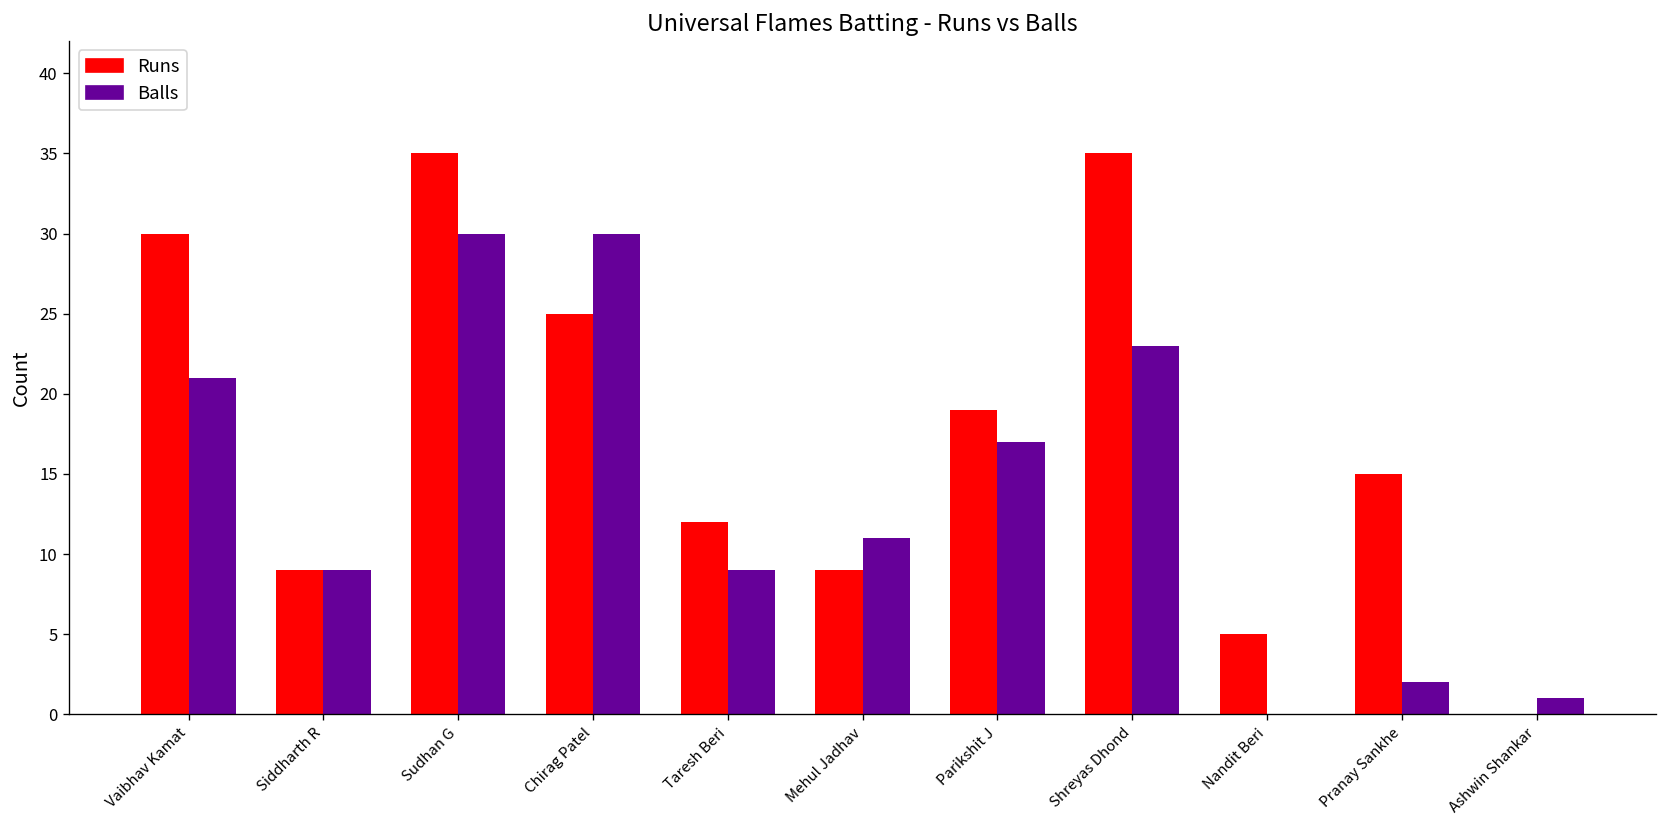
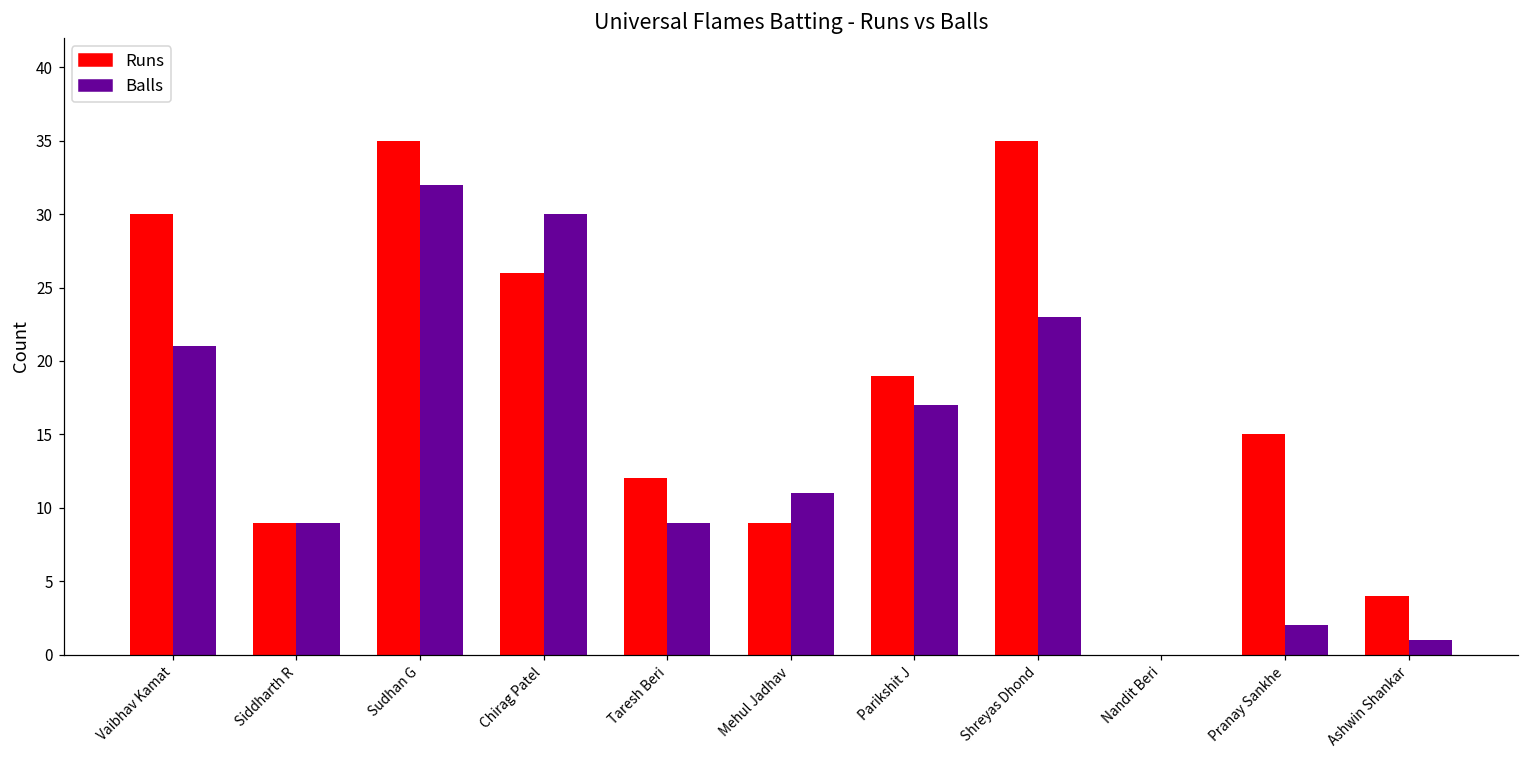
  {
    "Runs": {
      "Vaibhav Kamat": 30,
      "Siddharth R": 9,
      "Sudhan G": 35,
-     "Chirag Patel": 25,
+     "Chirag Patel": 26,
      "Taresh Beri": 12,
      "Mehul Jadhav": 9,
      "Parikshit J": 19,
      "Shreyas Dhond": 35,
-     "Nandit Beri": 5,
+     "Nandit Beri": 0,
      "Pranay Sankhe": 15,
-     "Ashwin Shankar": 0
+     "Ashwin Shankar": 4
    },
    "Balls": {
      "Vaibhav Kamat": 21,
      "Siddharth R": 9,
-     "Sudhan G": 30,
+     "Sudhan G": 32,
      "Chirag Patel": 30,
      "Taresh Beri": 9,
      "Mehul Jadhav": 11,
      "Parikshit J": 17,
      "Shreyas Dhond": 23,
      "Nandit Beri": 0,
      "Pranay Sankhe": 2,
      "Ashwin Shankar": 1
    }
  }
